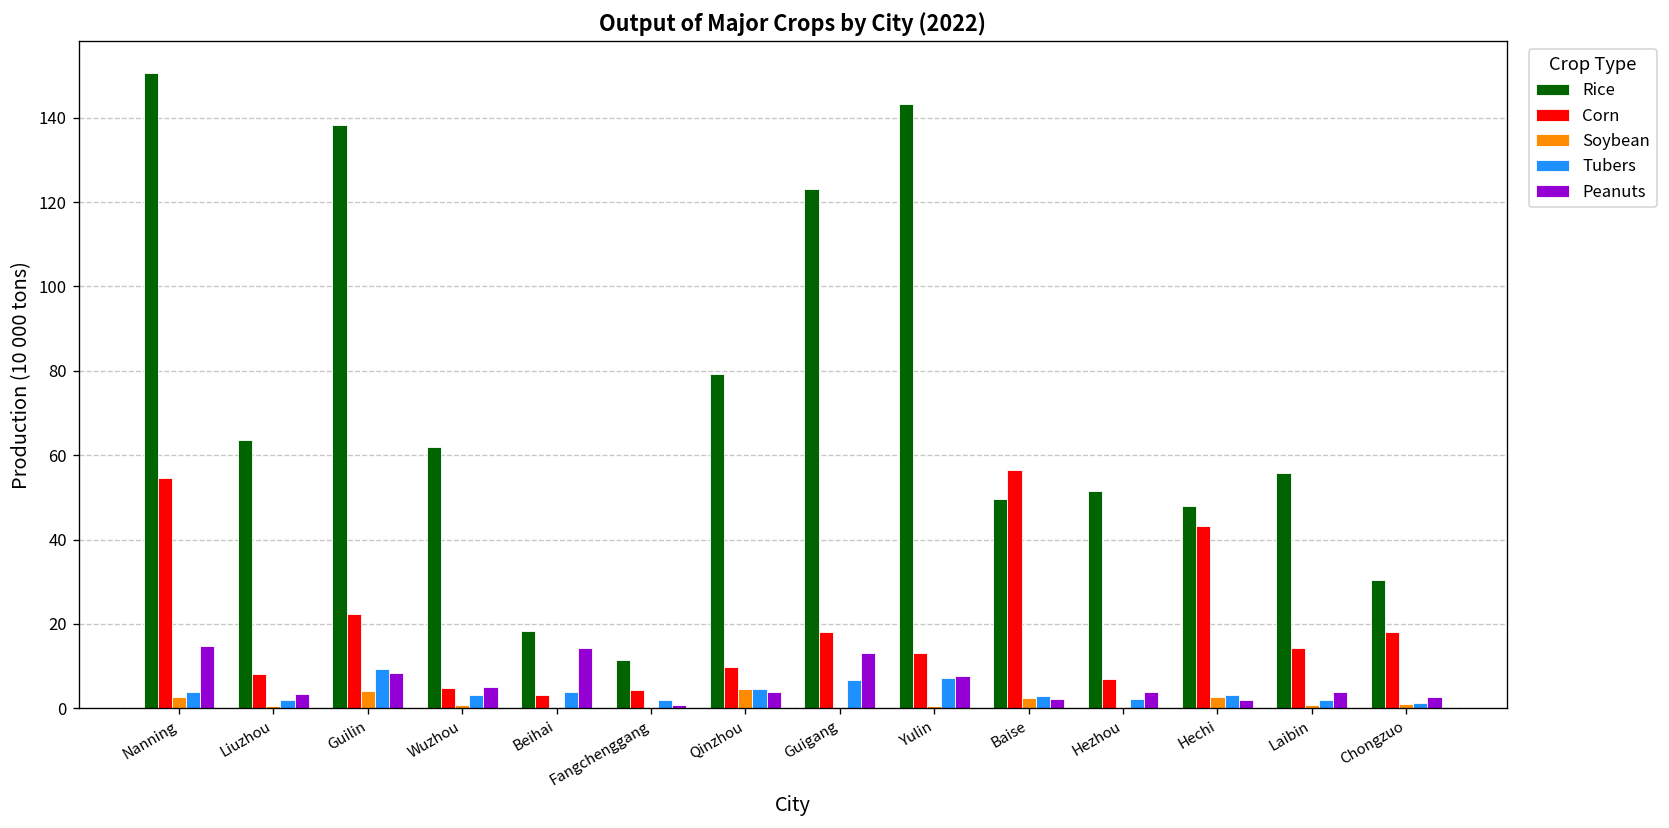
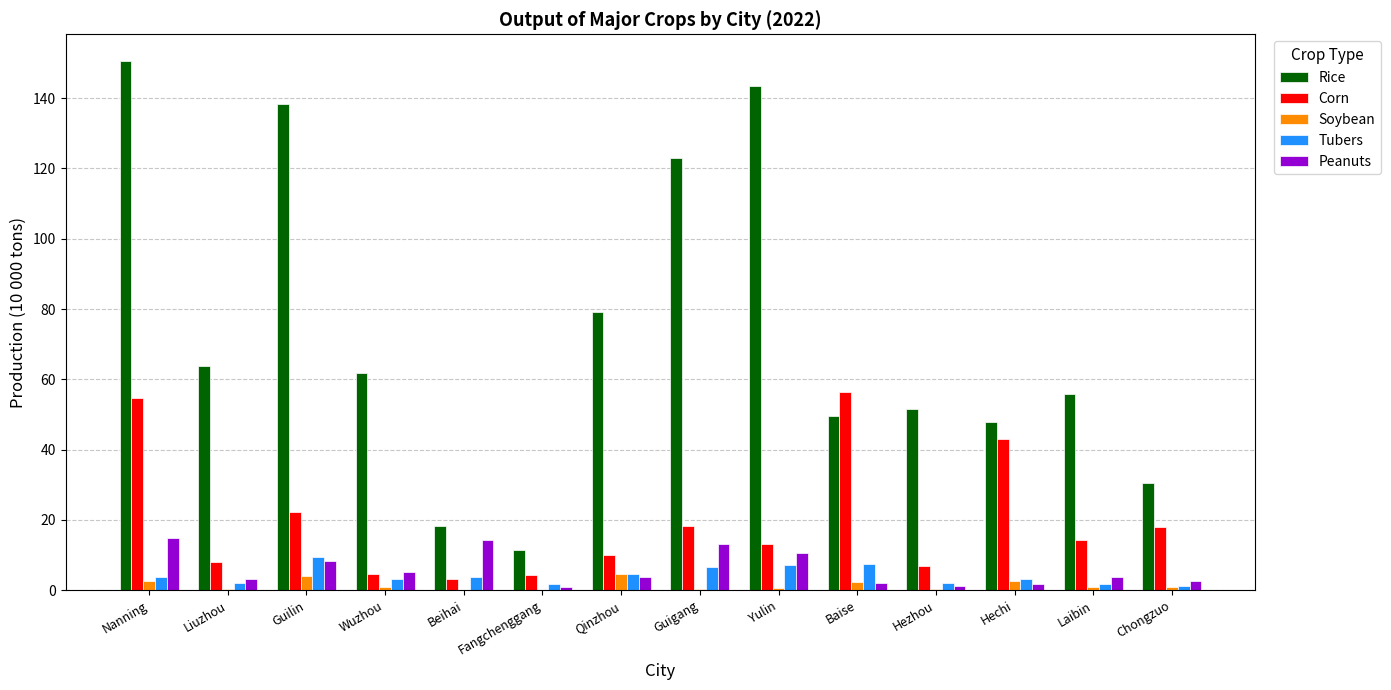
  {
    "Rice": {
      "Nanning": 151,
      "Liuzhou": 64,
      "Guilin": 138,
      "Wuzhou": 62,
      "Beihai": 18,
      "Fangchenggang": 11,
      "Qinzhou": 79,
      "Guigang": 123,
      "Yulin": 143,
      "Baise": 50,
      "Hezhou": 51,
      "Hechi": 48,
      "Laibin": 56,
      "Chongzuo": 30
    },
    "Corn": {
      "Nanning": 55,
      "Liuzhou": 8,
      "Guilin": 22,
      "Wuzhou": 5,
      "Beihai": 3,
      "Fangchenggang": 4,
      "Qinzhou": 10,
      "Guigang": 18,
      "Yulin": 13,
      "Baise": 56,
      "Hezhou": 7,
      "Hechi": 43,
      "Laibin": 14,
      "Chongzuo": 18
    },
    "Soybean": {
      "Nanning": 3,
      "Guilin": 4,
      "Wuzhou": 1,
      "Qinzhou": 5,
      "Baise": 2,
      "Hechi": 3,
      "Laibin": 1,
      "Chongzuo": 1
    },
    "Tubers": {
      "Nanning": 4,
      "Liuzhou": 2,
      "Guilin": 9,
      "Wuzhou": 3,
      "Beihai": 4,
      "Fangchenggang": 2,
      "Qinzhou": 4,
      "Guigang": 7,
      "Yulin": 7,
-     "Baise": 3,
+     "Baise": 7,
      "Hezhou": 2,
      "Hechi": 3,
      "Laibin": 2,
      "Chongzuo": 1
    },
    "Peanuts": {
      "Nanning": 15,
      "Liuzhou": 3,
      "Guilin": 8,
      "Wuzhou": 5,
      "Beihai": 14,
      "Fangchenggang": 1,
      "Qinzhou": 4,
      "Guigang": 13,
-     "Yulin": 8,
+     "Yulin": 11,
      "Baise": 2,
-     "Hezhou": 4,
+     "Hezhou": 1,
      "Hechi": 2,
      "Laibin": 4,
      "Chongzuo": 3
    }
  }
